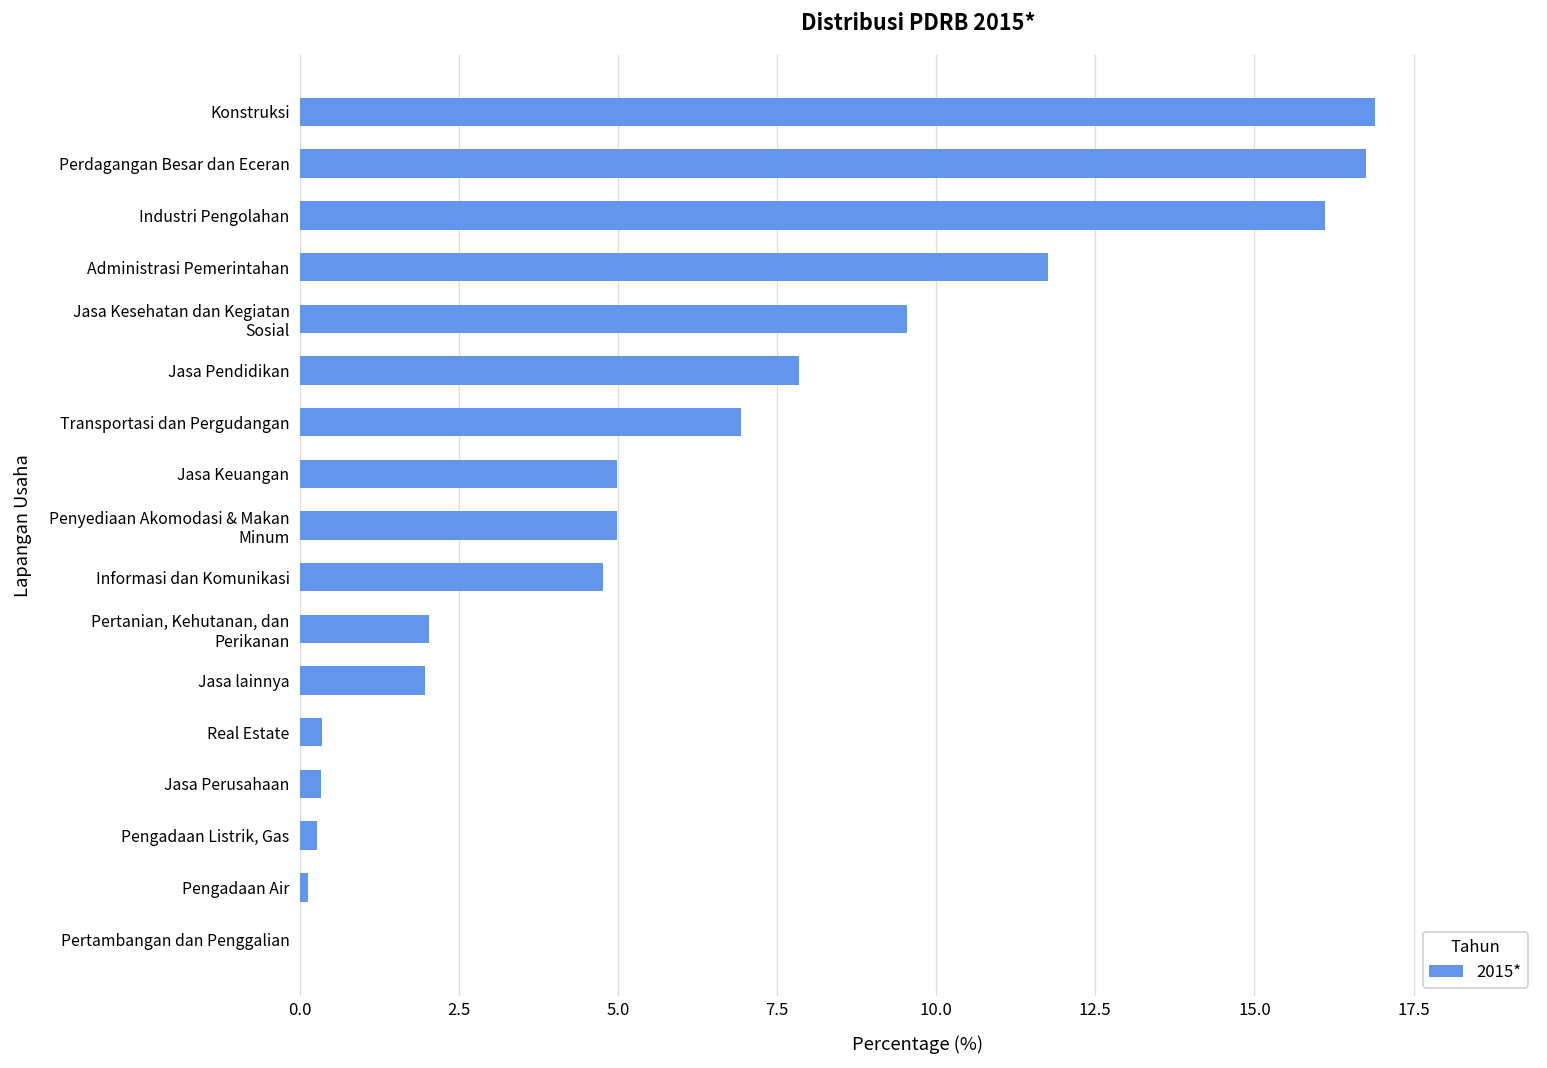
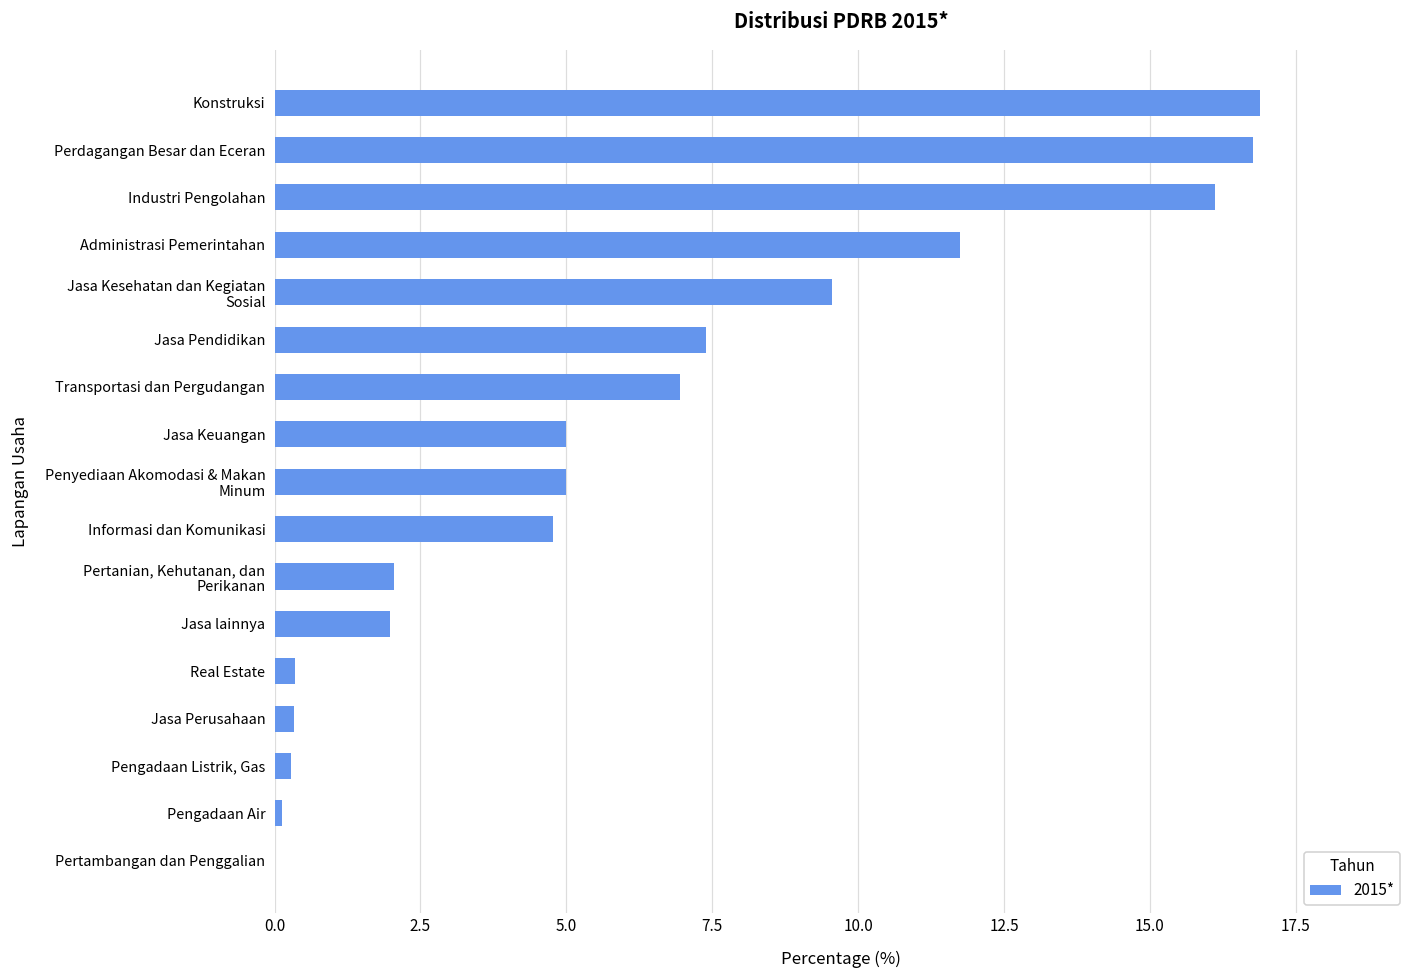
  {
    "Konstruksi": 16.9,
    "Perdagangan Besar dan Eceran": 16.8,
    "Industri Pengolahan": 16.1,
    "Administrasi Pemerintahan": 11.8,
    "Jasa Kesehatan dan Kegiatan Sosial": 9.6,
-   "Jasa Pendidikan": 7.8,
+   "Jasa Pendidikan": 7.4,
    "Transportasi dan Pergudangan": 6.9,
    "Jasa Keuangan": 5.0,
    "Penyediaan Akomodasi & Makan Minum": 5.0,
    "Informasi dan Komunikasi": 4.8,
    "Pertanian, Kehutanan, dan Perikanan": 2.0,
    "Jasa lainnya": 2.0,
    "Real Estate": 0.4,
    "Jasa Perusahaan": 0.3,
    "Pengadaan Listrik, Gas": 0.3,
    "Pengadaan Air": 0.1,
    "Pertambangan dan Penggalian": 0.0
  }
